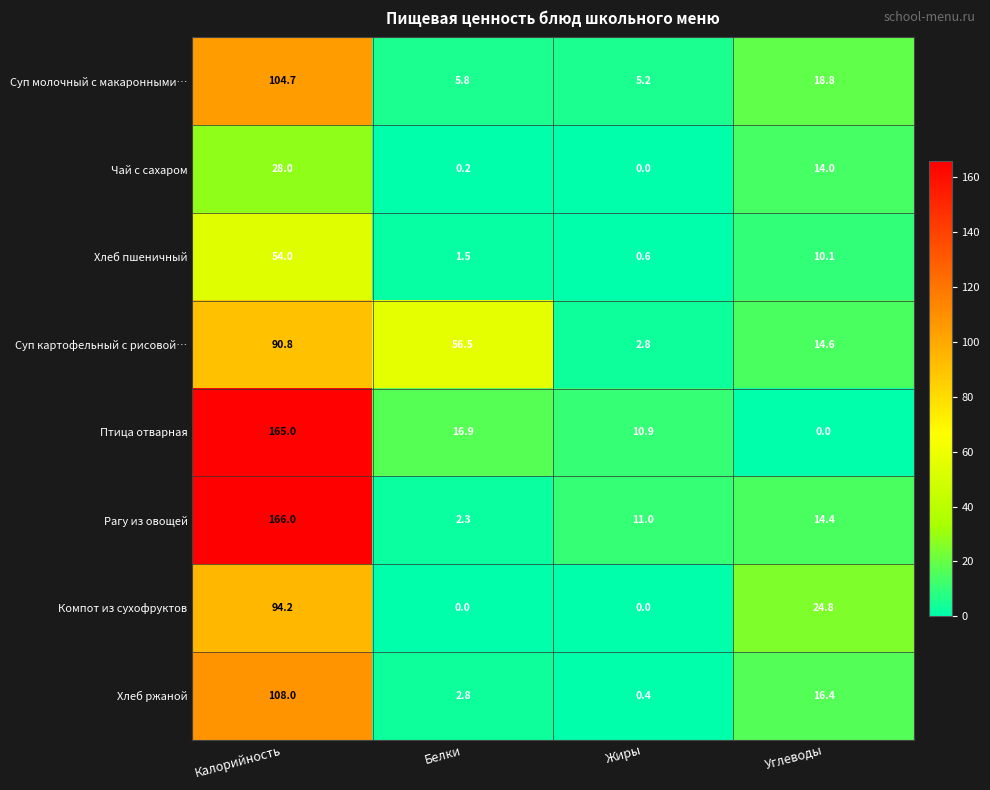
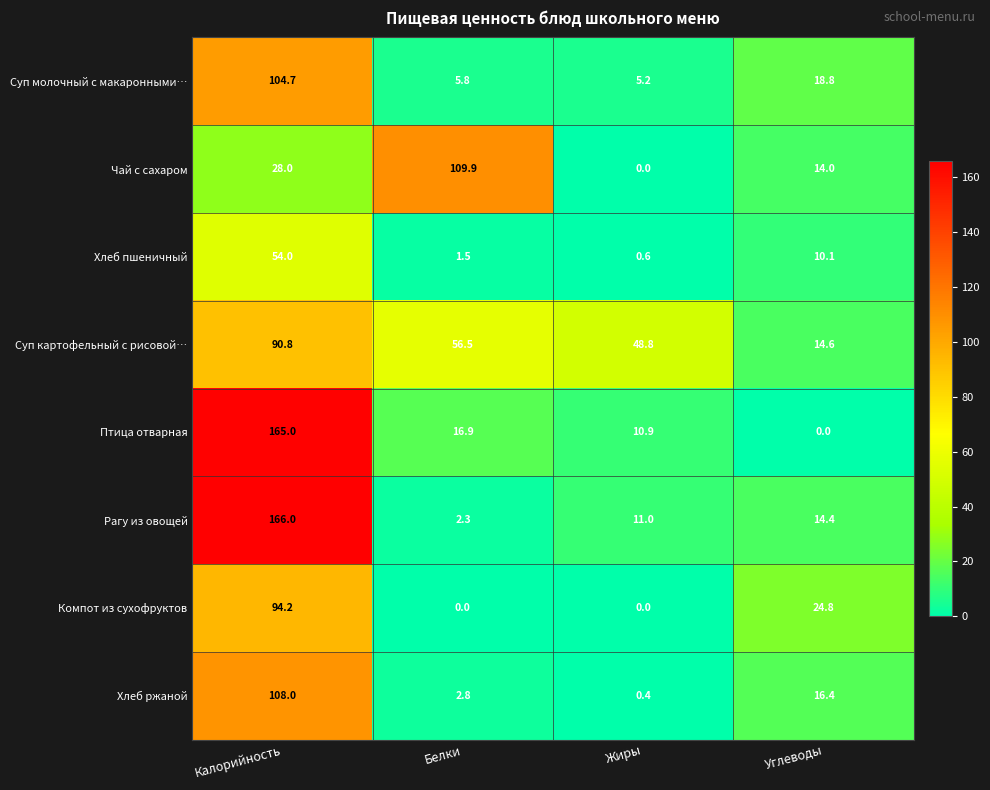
  {
    "Суп молочный с макаронными…": {
      "Калорийность": 104.7,
      "Белки": 5.8,
      "Жиры": 5.2,
      "Углеводы": 18.8
    },
    "Чай с сахаром": {
      "Калорийность": 28.0,
-     "Белки": 0.2,
+     "Белки": 109.9,
      "Жиры": 0.0,
      "Углеводы": 14.0
    },
    "Хлеб пшеничный": {
      "Калорийность": 54.0,
      "Белки": 1.5,
      "Жиры": 0.6,
      "Углеводы": 10.1
    },
    "Суп картофельный с рисовой…": {
      "Калорийность": 90.8,
      "Белки": 56.5,
-     "Жиры": 2.8,
+     "Жиры": 48.8,
      "Углеводы": 14.6
    },
    "Птица отварная": {
      "Калорийность": 165.0,
      "Белки": 16.9,
      "Жиры": 10.9,
      "Углеводы": 0.0
    },
    "Рагу из овощей": {
      "Калорийность": 166.0,
      "Белки": 2.3,
      "Жиры": 11.0,
      "Углеводы": 14.4
    },
    "Компот из сухофруктов": {
      "Калорийность": 94.2,
      "Белки": 0.0,
      "Жиры": 0.0,
      "Углеводы": 24.8
    },
    "Хлеб ржаной": {
      "Калорийность": 108.0,
      "Белки": 2.8,
      "Жиры": 0.4,
      "Углеводы": 16.4
    }
  }
